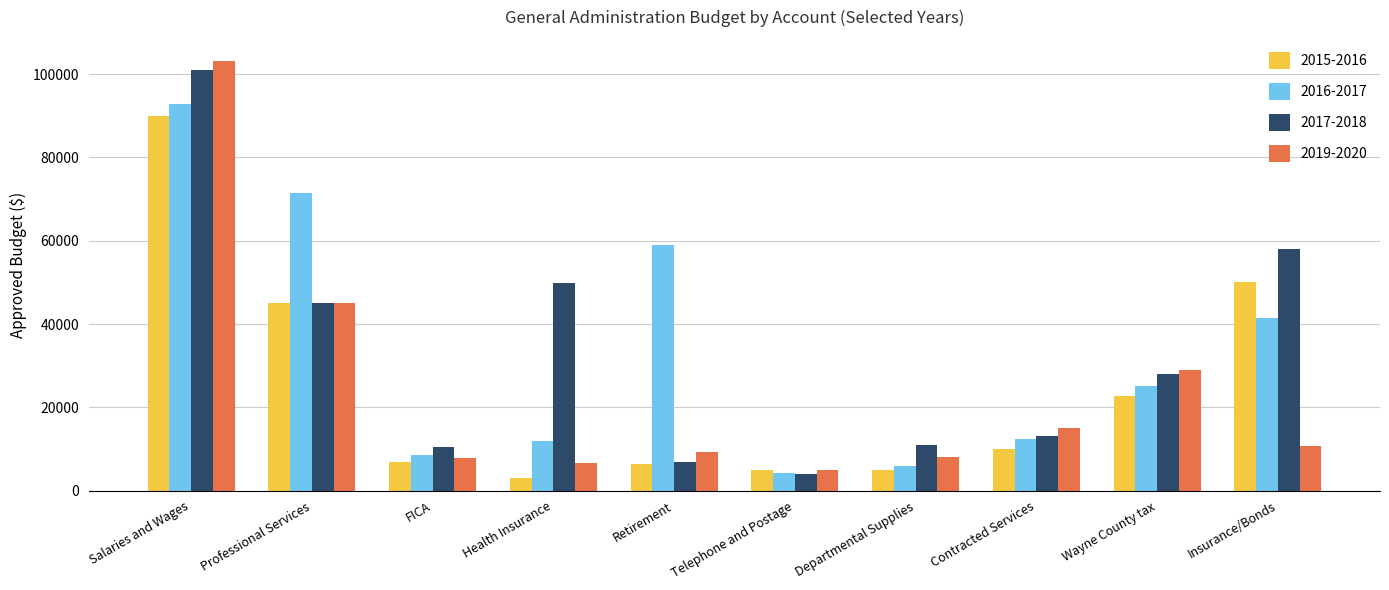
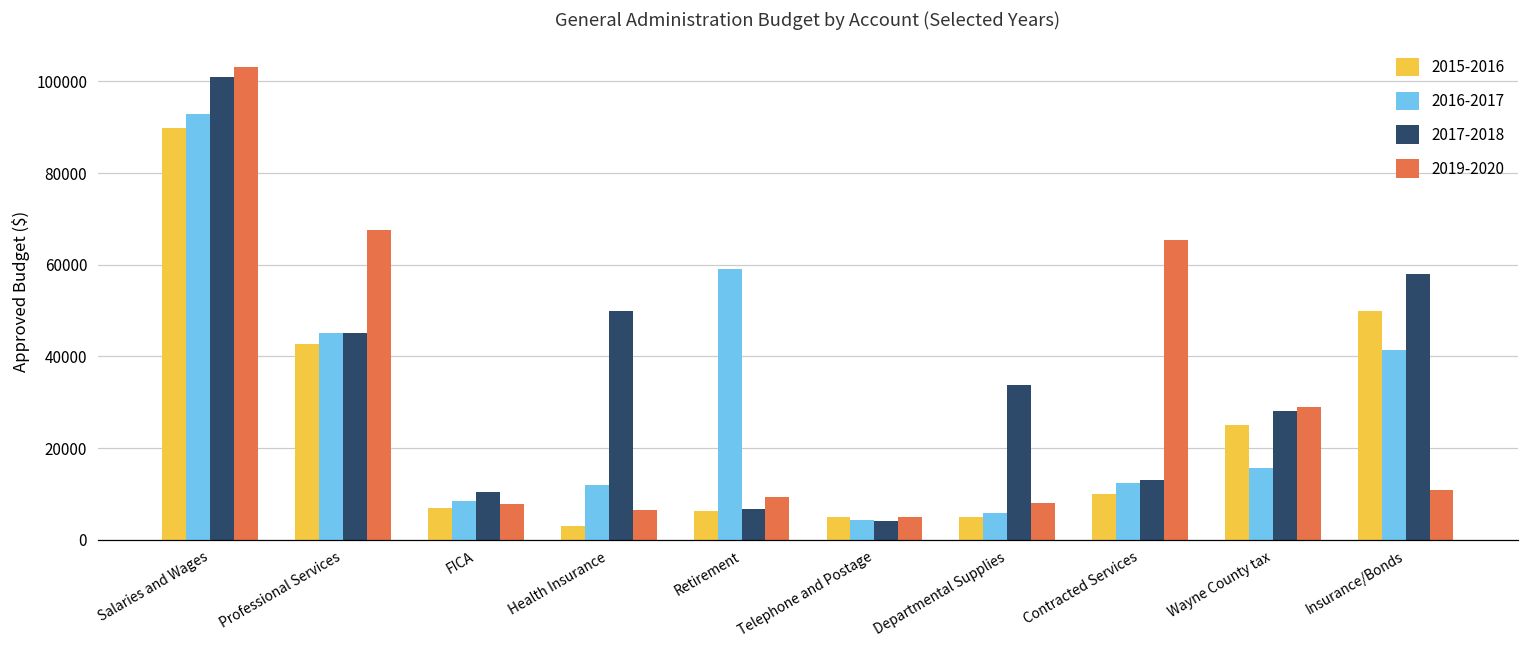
  {
    "2015-2016": {
      "Salaries and Wages": 90000,
-     "Professional Services": 45000,
+     "Professional Services": 43000,
      "FICA": 7000,
      "Health Insurance": 3000,
      "Retirement": 6000,
      "Telephone and Postage": 5000,
      "Departmental Supplies": 5000,
      "Contracted Services": 10000,
-     "Wayne County tax": 23000,
+     "Wayne County tax": 25000,
      "Insurance/Bonds": 50000
    },
    "2016-2017": {
      "Salaries and Wages": 93000,
-     "Professional Services": 71000,
+     "Professional Services": 45000,
      "FICA": 9000,
      "Health Insurance": 12000,
      "Retirement": 59000,
      "Telephone and Postage": 4000,
      "Departmental Supplies": 6000,
      "Contracted Services": 12000,
-     "Wayne County tax": 25000,
+     "Wayne County tax": 16000,
      "Insurance/Bonds": 41000
    },
    "2017-2018": {
      "Salaries and Wages": 101000,
      "Professional Services": 45000,
      "FICA": 10000,
      "Health Insurance": 50000,
      "Retirement": 7000,
      "Telephone and Postage": 4000,
-     "Departmental Supplies": 11000,
+     "Departmental Supplies": 34000,
      "Contracted Services": 13000,
      "Wayne County tax": 28000,
      "Insurance/Bonds": 58000
    },
    "2019-2020": {
      "Salaries and Wages": 103000,
-     "Professional Services": 45000,
+     "Professional Services": 68000,
      "FICA": 8000,
      "Health Insurance": 7000,
      "Retirement": 9000,
      "Telephone and Postage": 5000,
      "Departmental Supplies": 8000,
-     "Contracted Services": 15000,
+     "Contracted Services": 66000,
      "Wayne County tax": 29000,
      "Insurance/Bonds": 11000
    }
  }
